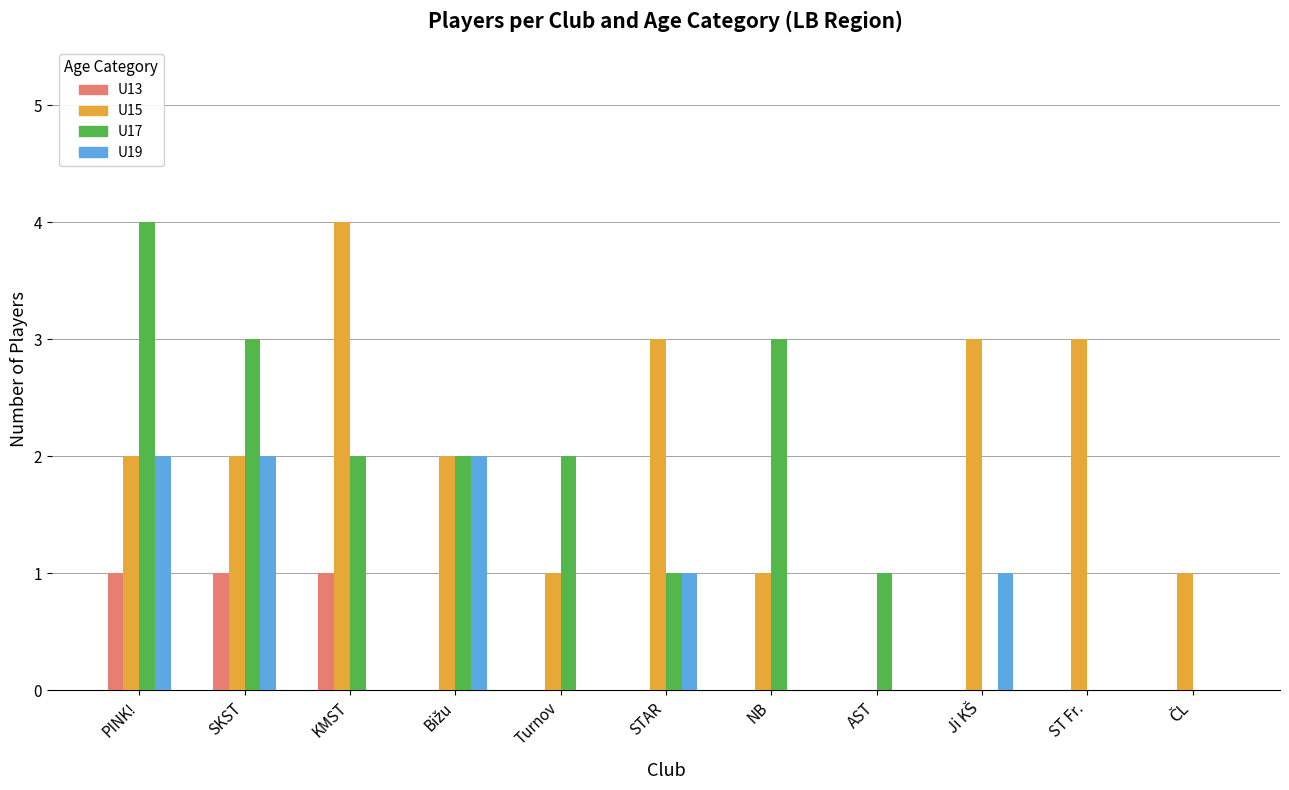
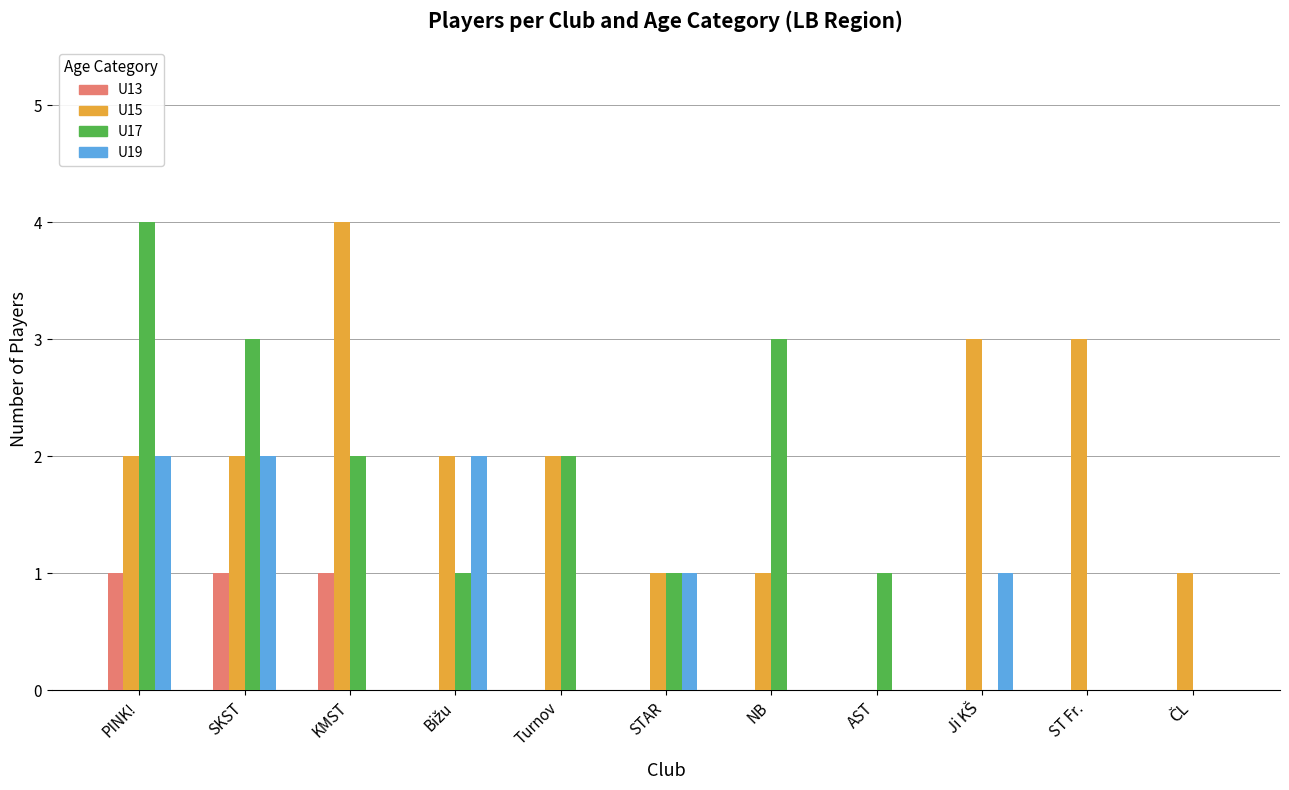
  {
    "U13": {
      "PINK!": 1,
      "SKST": 1,
      "KMST": 1,
      "Bižu": 0,
      "Turnov": 0,
      "STAR": 0,
      "NB": 0,
      "AST": 0,
      "Ji KŠ": 0,
      "ST Fr.": 0,
      "ČL": 0
    },
    "U15": {
      "PINK!": 2,
      "SKST": 2,
      "KMST": 4,
      "Bižu": 2,
-     "Turnov": 1,
-     "STAR": 3,
+     "Turnov": 2,
+     "STAR": 1,
      "NB": 1,
      "AST": 0,
      "Ji KŠ": 3,
      "ST Fr.": 3,
      "ČL": 1
    },
    "U17": {
      "PINK!": 4,
      "SKST": 3,
      "KMST": 2,
-     "Bižu": 2,
+     "Bižu": 1,
      "Turnov": 2,
      "STAR": 1,
      "NB": 3,
      "AST": 1,
      "Ji KŠ": 0,
      "ST Fr.": 0,
      "ČL": 0
    },
    "U19": {
      "PINK!": 2,
      "SKST": 2,
      "KMST": 0,
      "Bižu": 2,
      "Turnov": 0,
      "STAR": 1,
      "NB": 0,
      "AST": 0,
      "Ji KŠ": 1,
      "ST Fr.": 0,
      "ČL": 0
    }
  }
